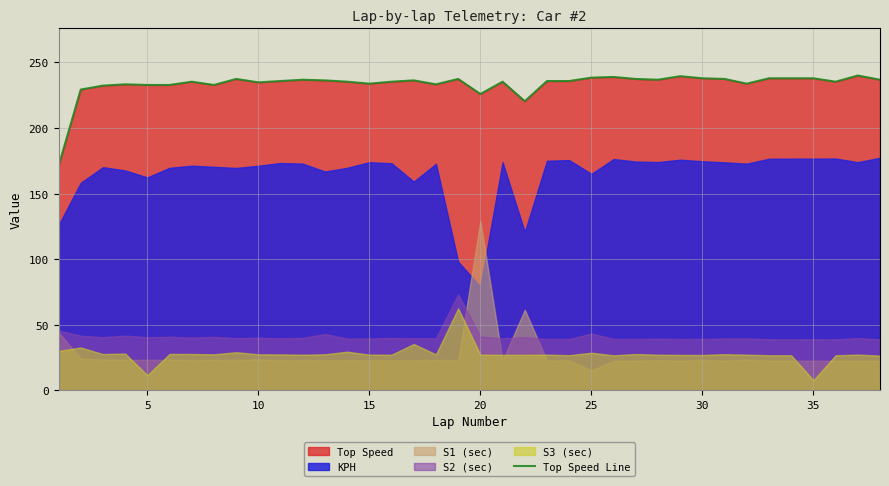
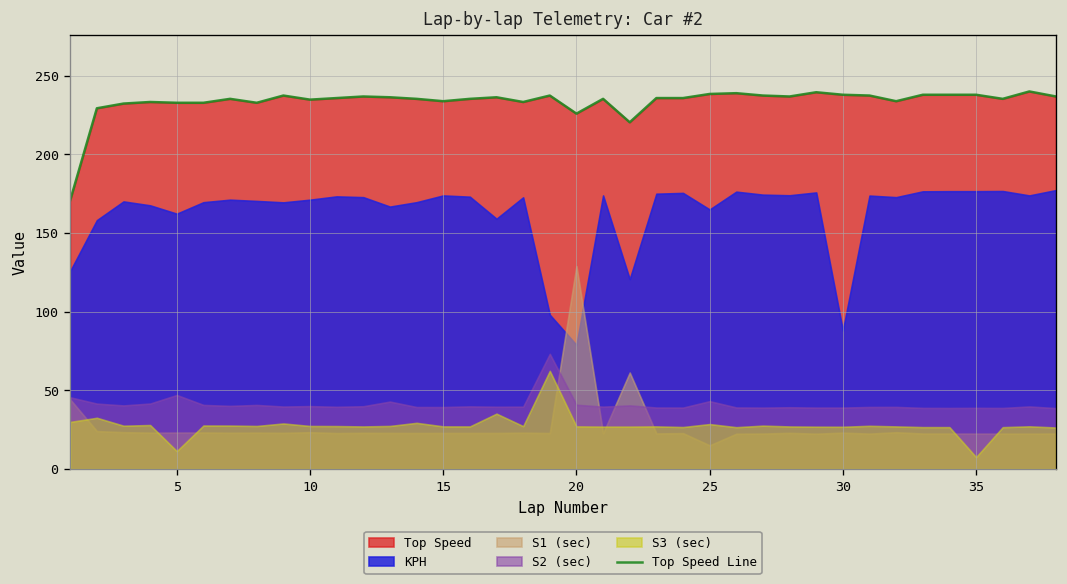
  {
    "Top Speed": {
      "5": 233,
      "10": 235,
      "15": 234,
      "20": 226,
      "25": 238,
      "30": 238,
      "35": 238
    },
    "KPH": {
      "5": 162,
      "10": 171,
      "15": 174,
      "20": 79,
      "25": 165,
-     "30": 175,
+     "30": 88,
      "35": 177
    },
    "S1 (sec)": {
      "5": 23,
      "10": 23,
      "15": 23,
      "20": 129,
      "25": 15,
      "30": 23,
      "35": 23
    },
    "S2 (sec)": {
-     "5": 40,
+     "5": 47,
      "10": 40,
      "15": 39,
      "20": 41,
      "25": 43,
      "30": 39,
      "35": 39
    },
    "S3 (sec)": {
      "5": 11,
      "10": 27,
      "15": 27,
      "20": 27,
      "25": 29,
      "30": 27,
      "35": 8
    }
  }
